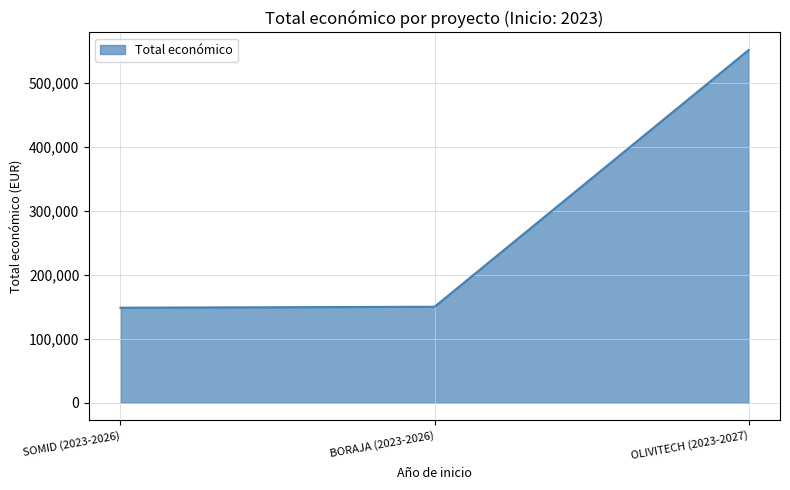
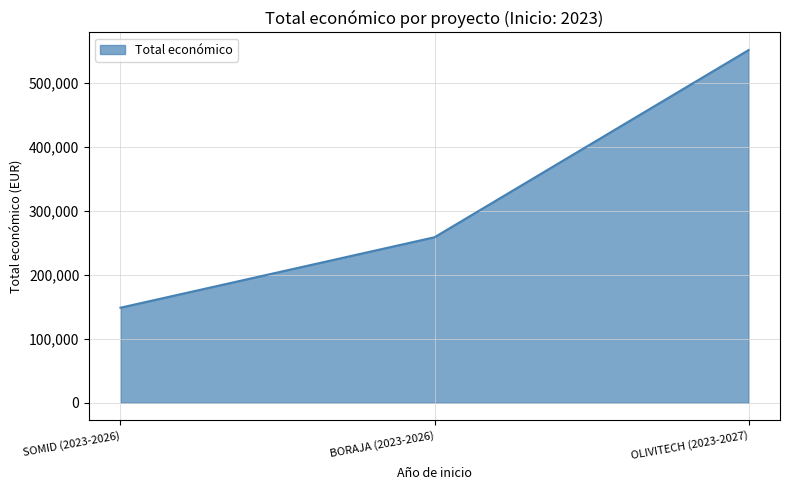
  {
    "SOMID (2023-2026)": "150,000",
-   "BORAJA (2023-2026)": "150,000",
+   "BORAJA (2023-2026)": "260,000",
    "OLIVITECH (2023-2027)": "550,000"
  }
